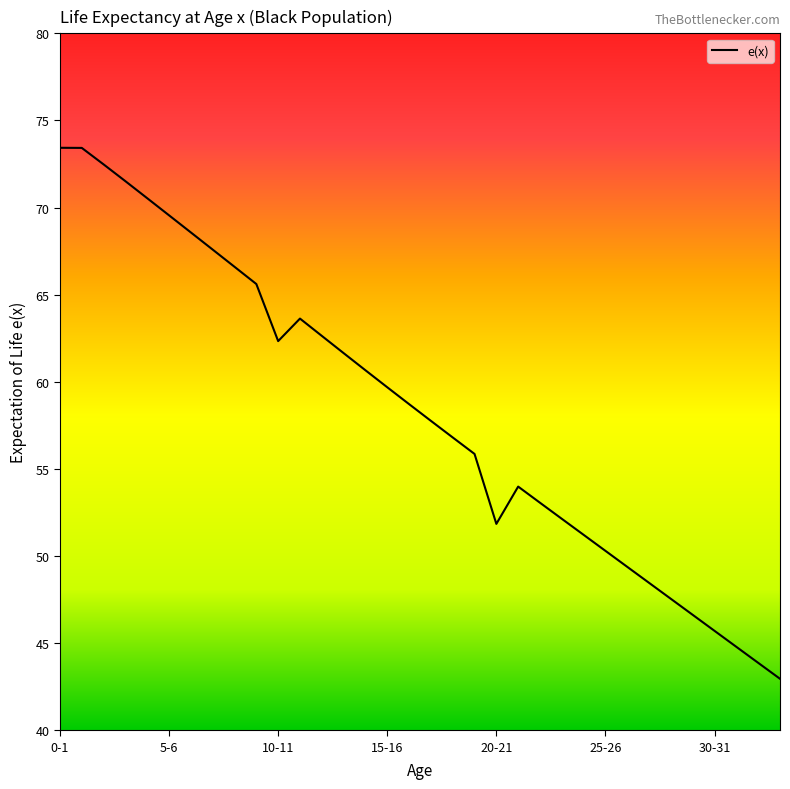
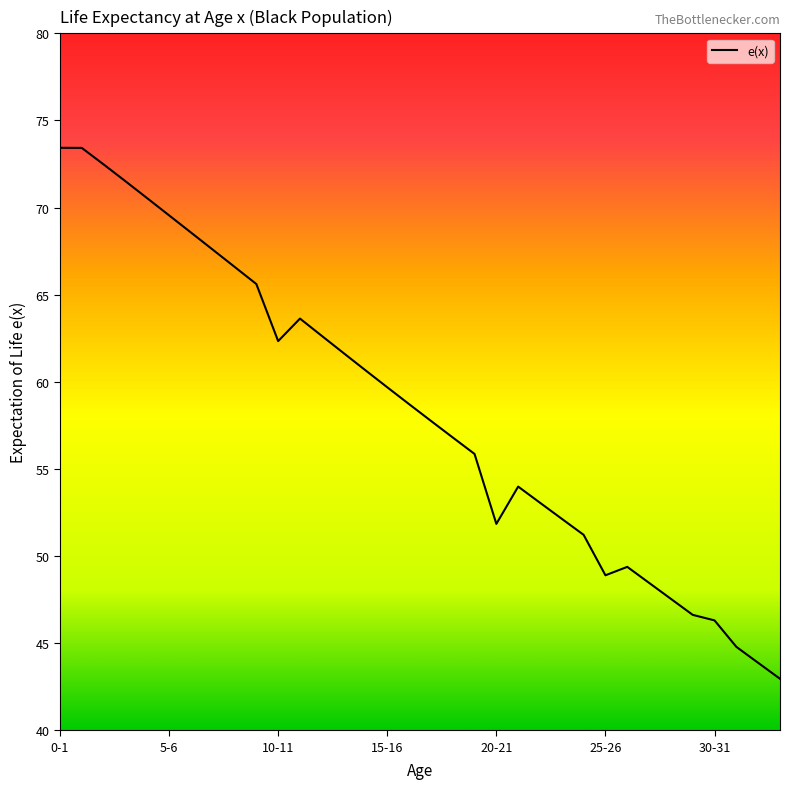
  {
    "0-1": 73.4,
    "5-6": 69.6,
    "10-11": 62.3,
    "15-16": 59.7,
    "20-21": 51.8,
-   "25-26": 50.3,
-   "30-31": 45.7
+   "25-26": 48.9,
+   "30-31": 46.3
  }
